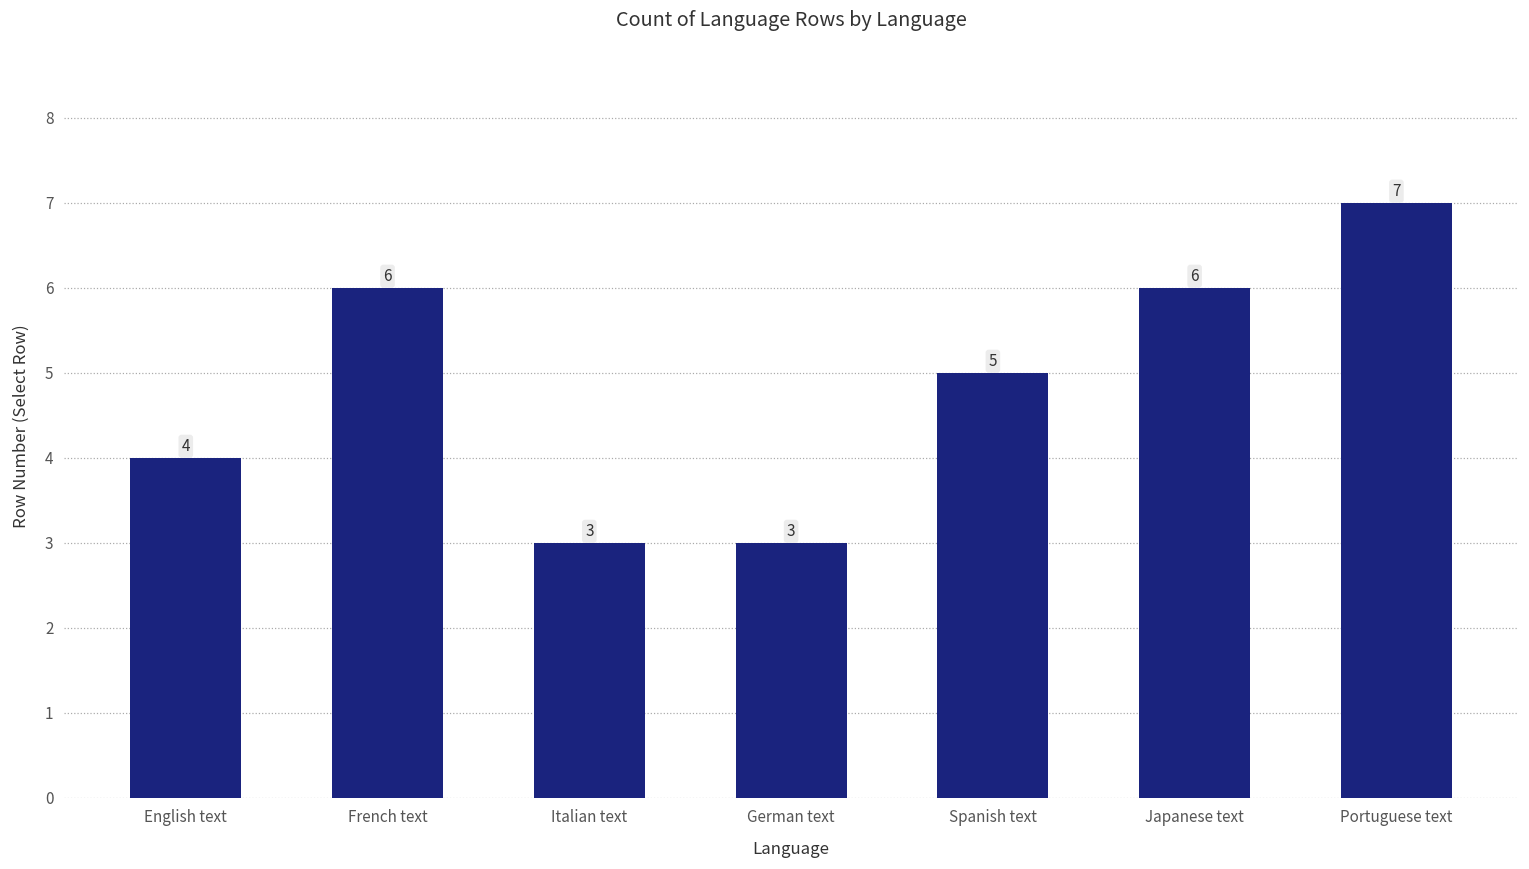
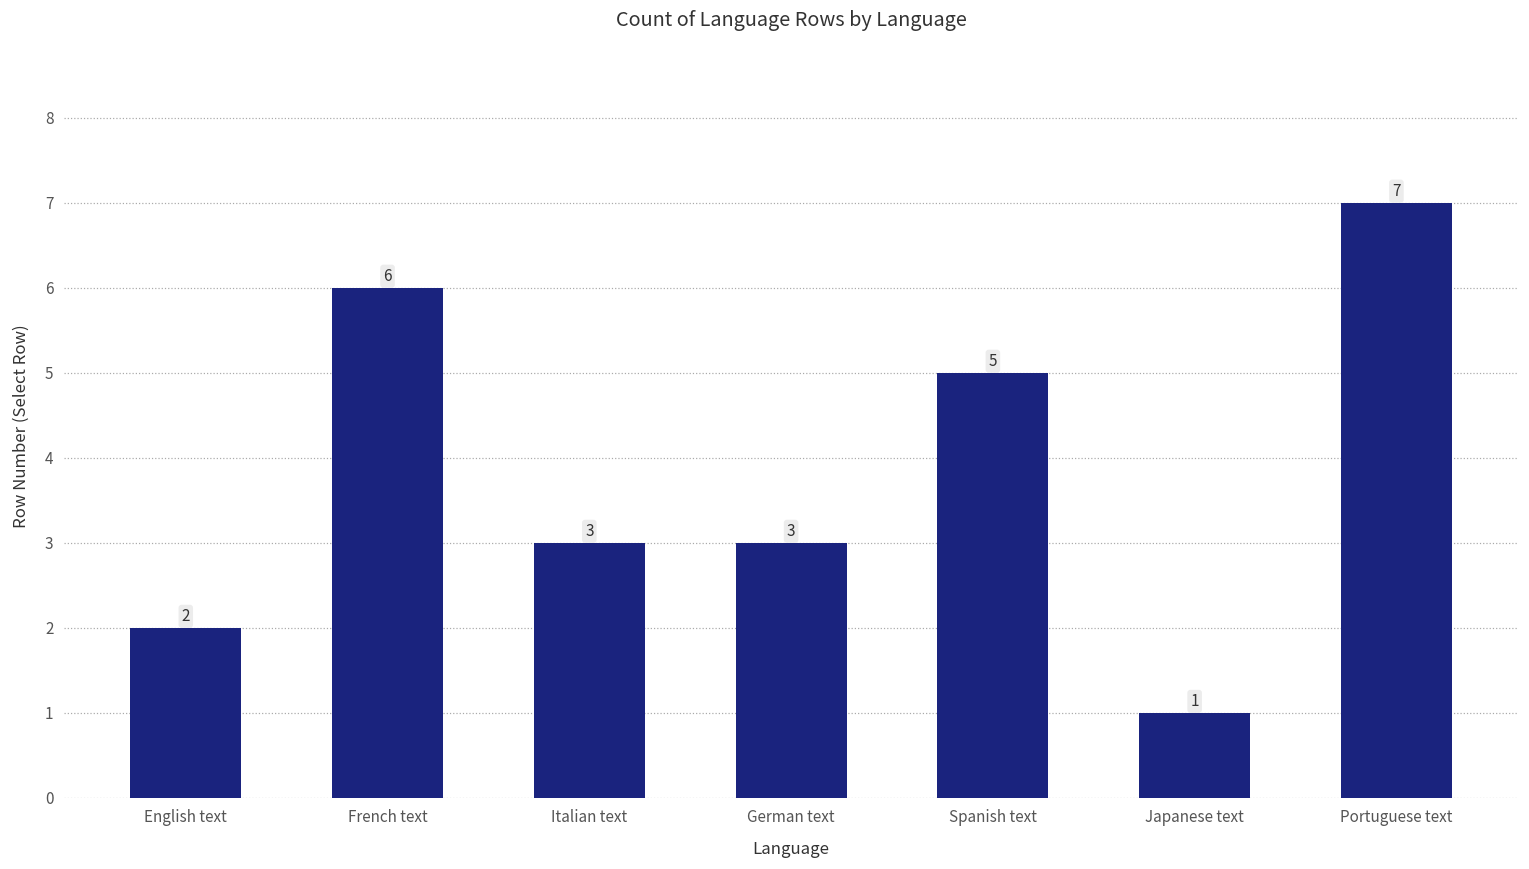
  {
-   "English text": 4,
-   "Japanese text": 6
+   "English text": 2,
+   "Japanese text": 1
  }
